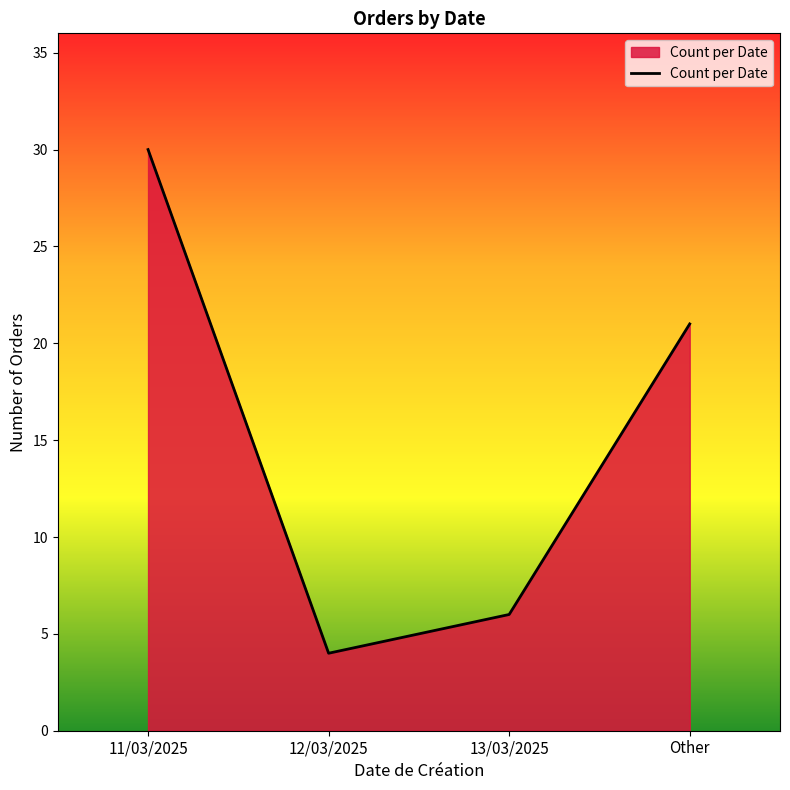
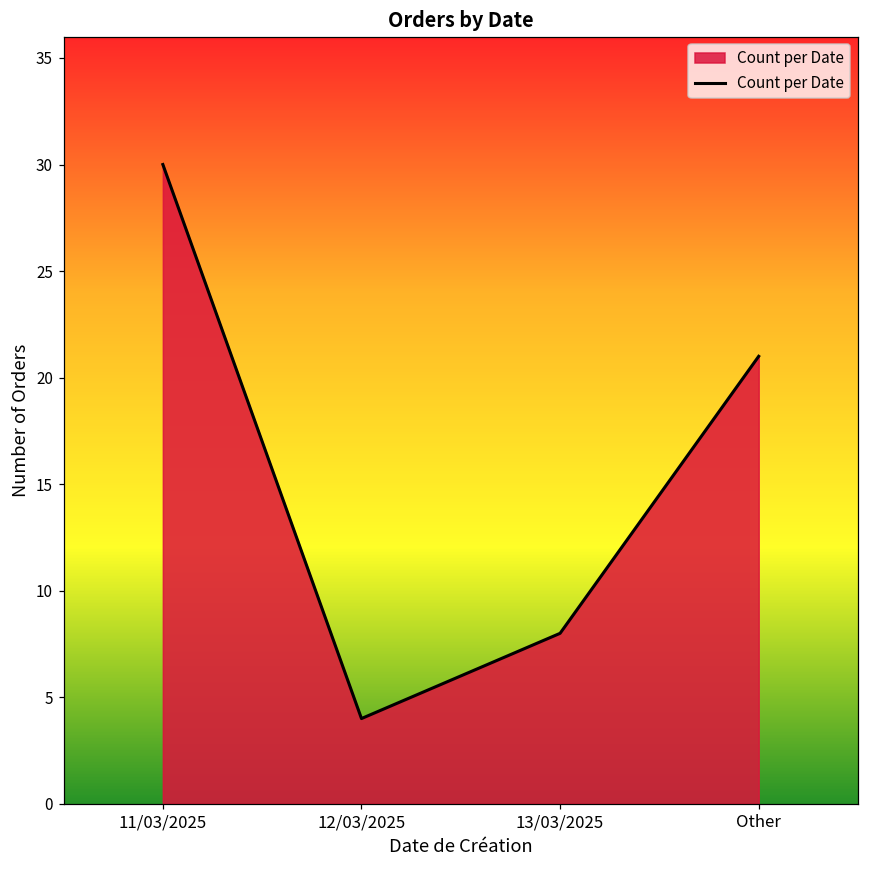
  {
    "11/03/2025": 30,
    "12/03/2025": 4,
-   "13/03/2025": 6,
+   "13/03/2025": 8,
    "Other": 21
  }
